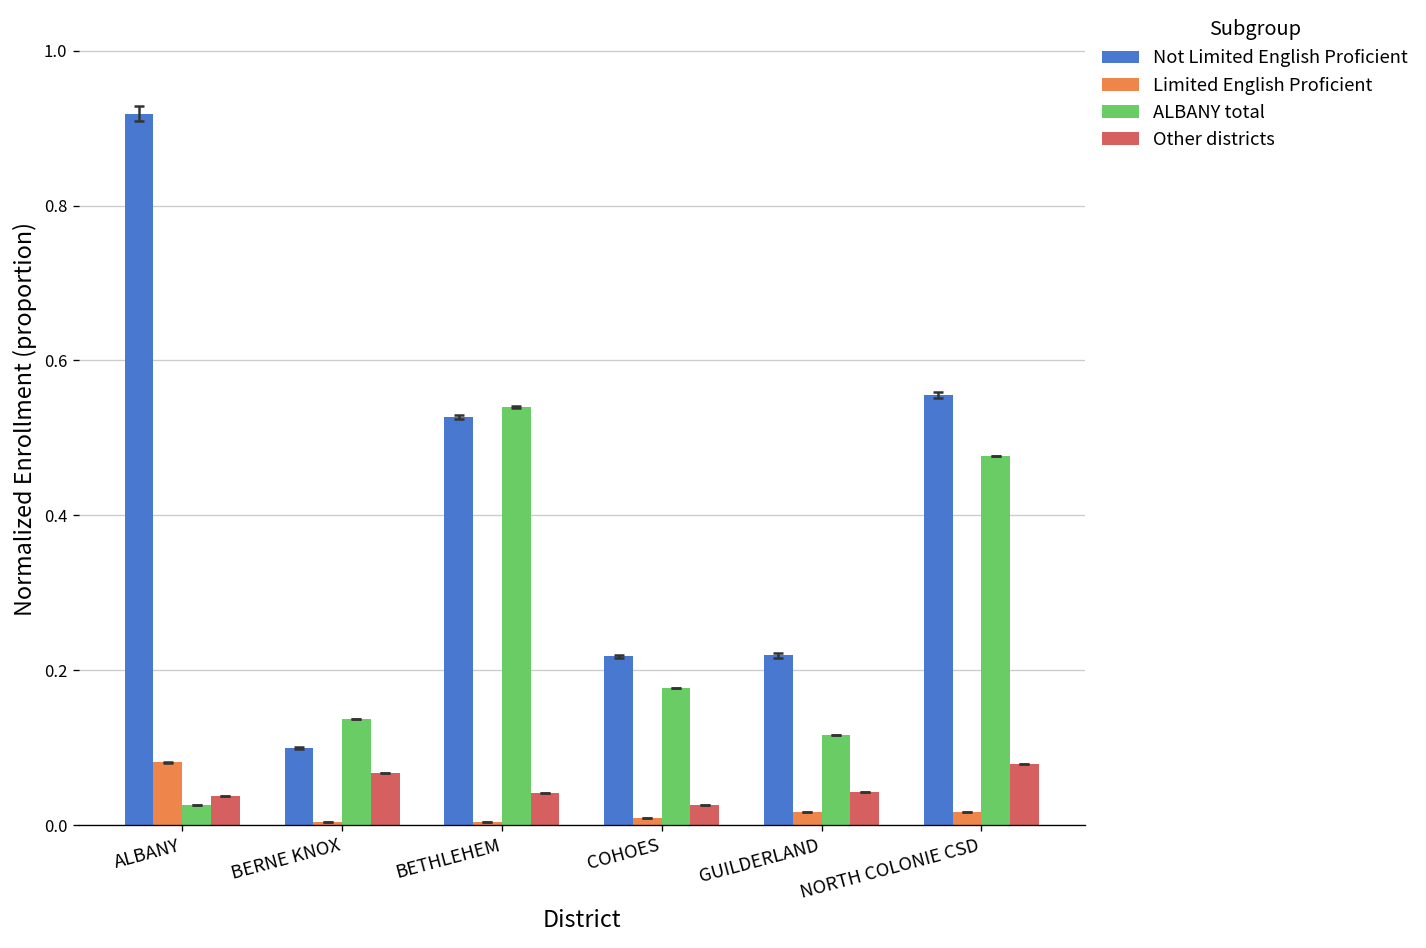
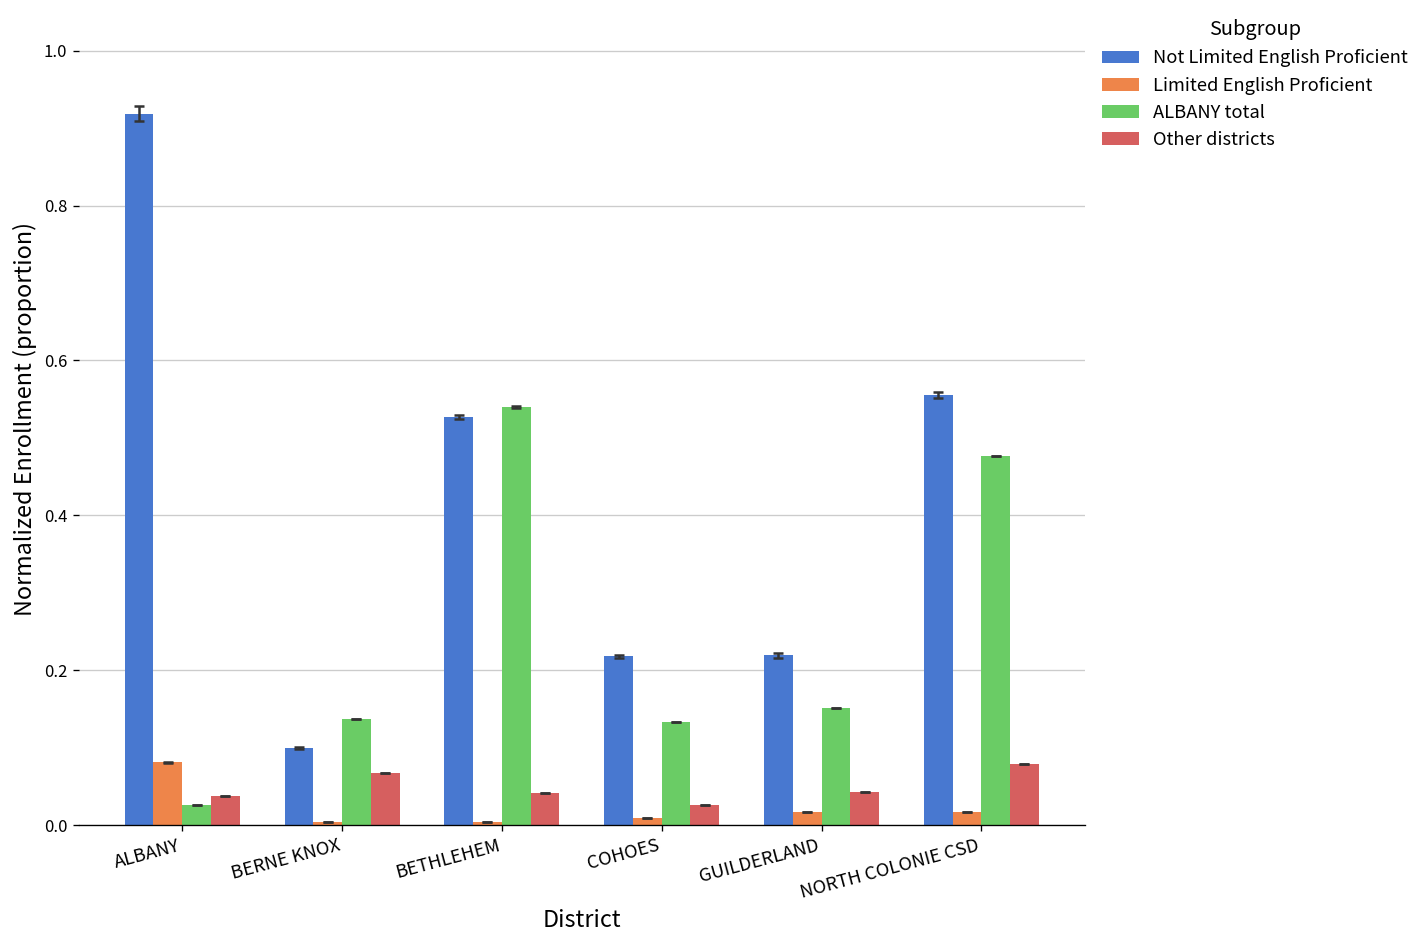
  {
    "ALBANY total": {
      "ALBANY": 0.03,
      "BERNE KNOX": 0.14,
      "BETHLEHEM": 0.54,
-     "COHOES": 0.18,
-     "GUILDERLAND": 0.12,
+     "COHOES": 0.13,
+     "GUILDERLAND": 0.15,
      "NORTH COLONIE CSD": 0.48
    }
  }
